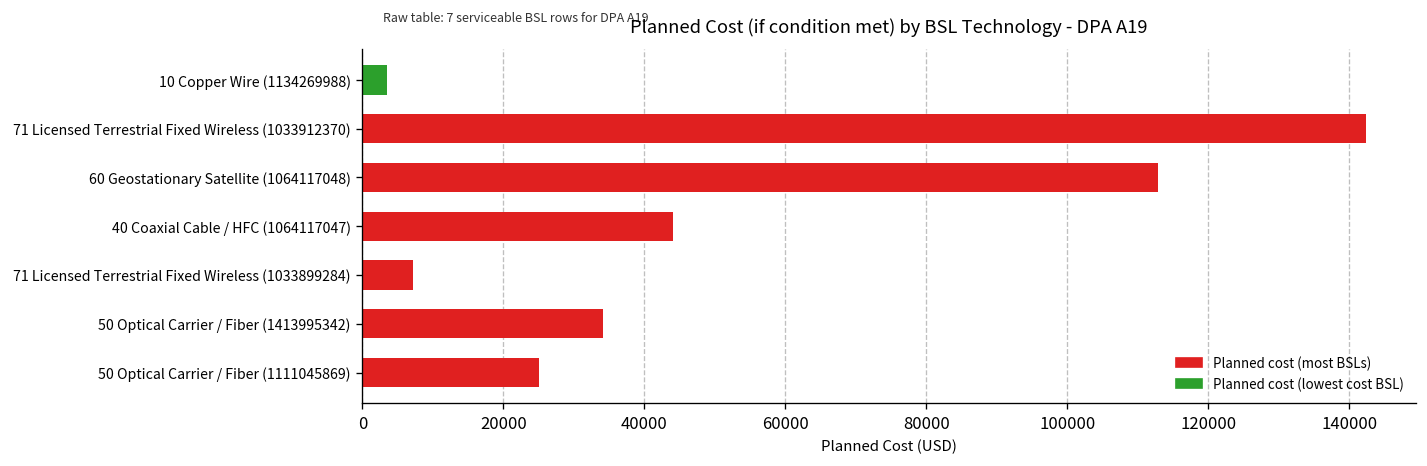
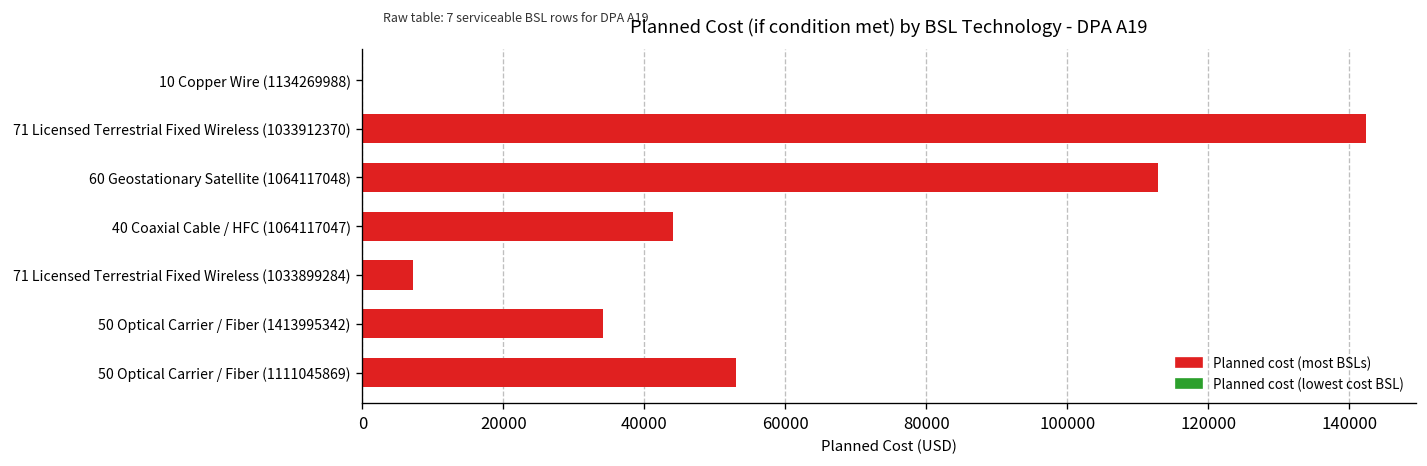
  {
-   "10 Copper Wire (1134269988)": 4000,
+   "10 Copper Wire (1134269988)": 0,
    "71 Licensed Terrestrial Fixed Wireless (1033912370)": 142000,
    "60 Geostationary Satellite (1064117048)": 113000,
    "40 Coaxial Cable / HFC (1064117047)": 44000,
    "71 Licensed Terrestrial Fixed Wireless (1033899284)": 7000,
    "50 Optical Carrier / Fiber (1413995342)": 34000,
-   "50 Optical Carrier / Fiber (1111045869)": 25000
+   "50 Optical Carrier / Fiber (1111045869)": 53000
  }
